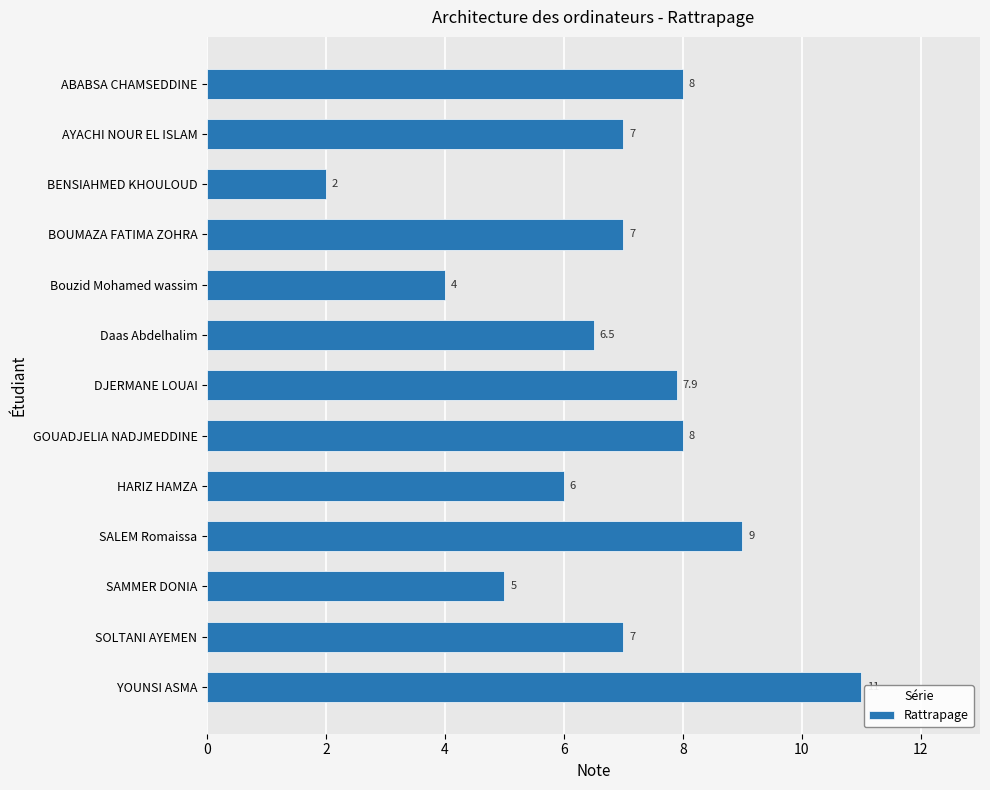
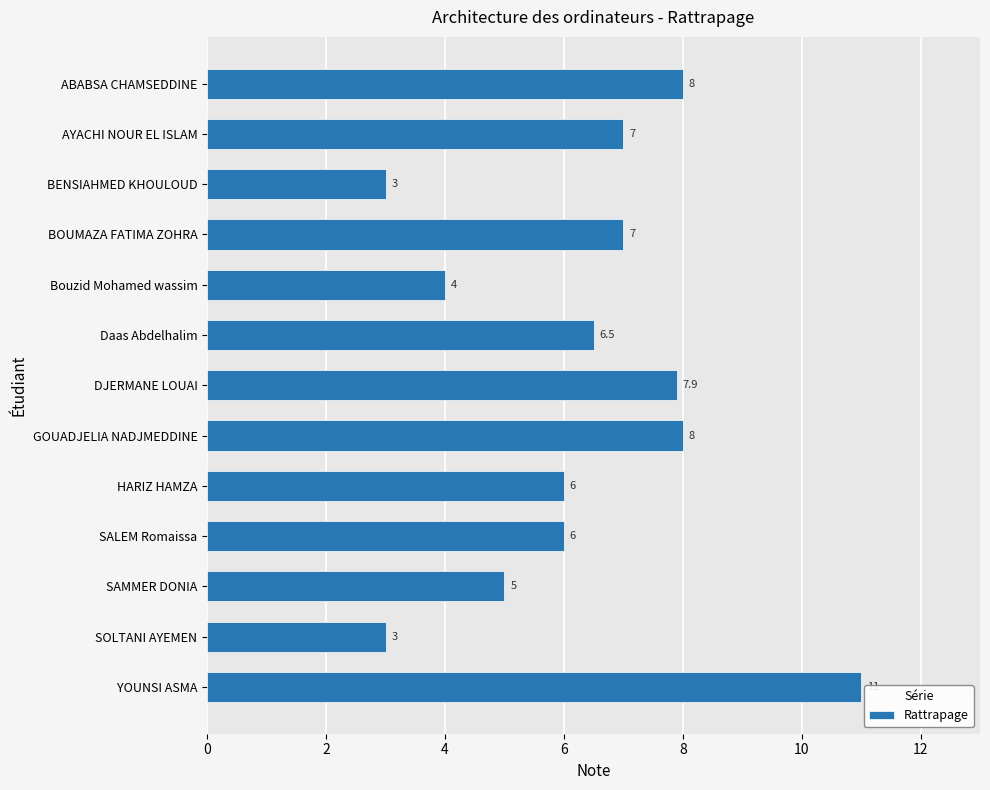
  {
    "ABABSA CHAMSEDDINE": 8,
    "AYACHI NOUR EL ISLAM": 7,
-   "BENSIAHMED KHOULOUD": 2,
+   "BENSIAHMED KHOULOUD": 3,
    "BOUMAZA FATIMA ZOHRA": 7,
    "Bouzid Mohamed wassim": 4,
    "Daas Abdelhalim": 6.5,
    "DJERMANE LOUAI": 7.9,
    "GOUADJELIA NADJMEDDINE": 8,
    "HARIZ HAMZA": 6,
-   "SALEM Romaissa": 9,
+   "SALEM Romaissa": 6,
    "SAMMER DONIA": 5,
-   "SOLTANI AYEMEN": 7
+   "SOLTANI AYEMEN": 3
  }
